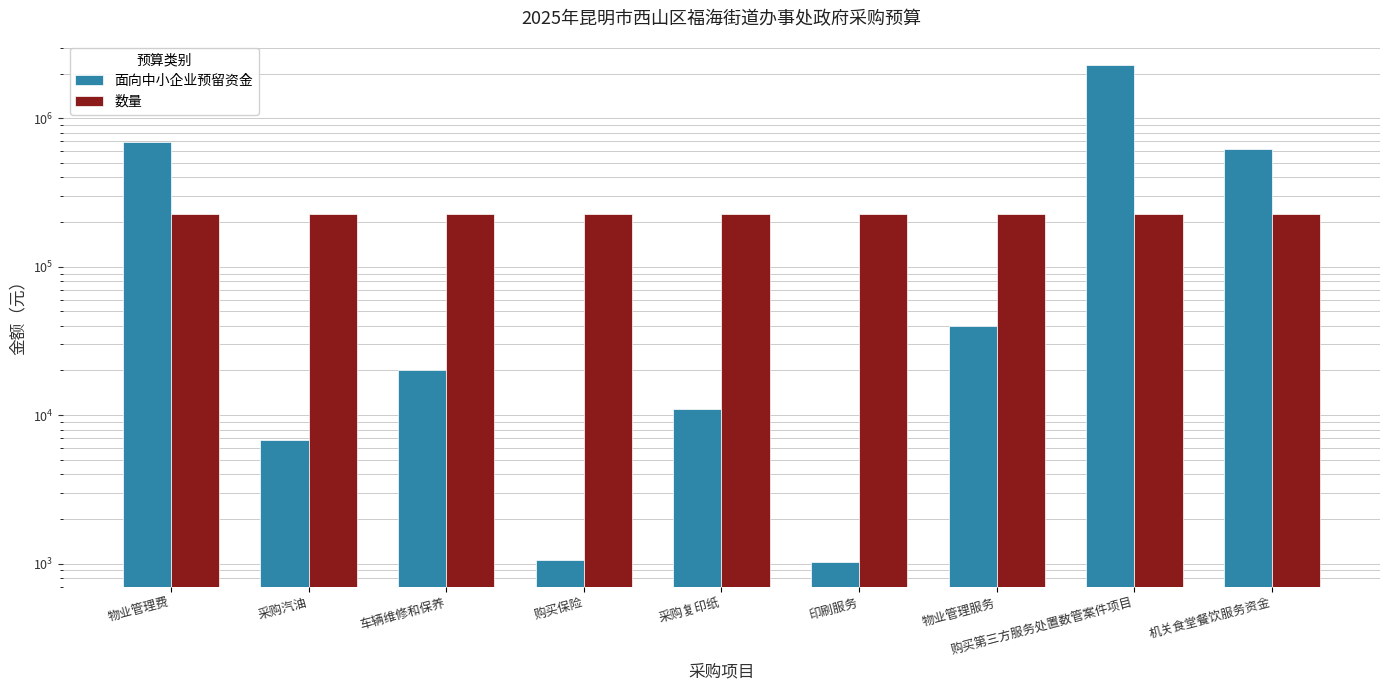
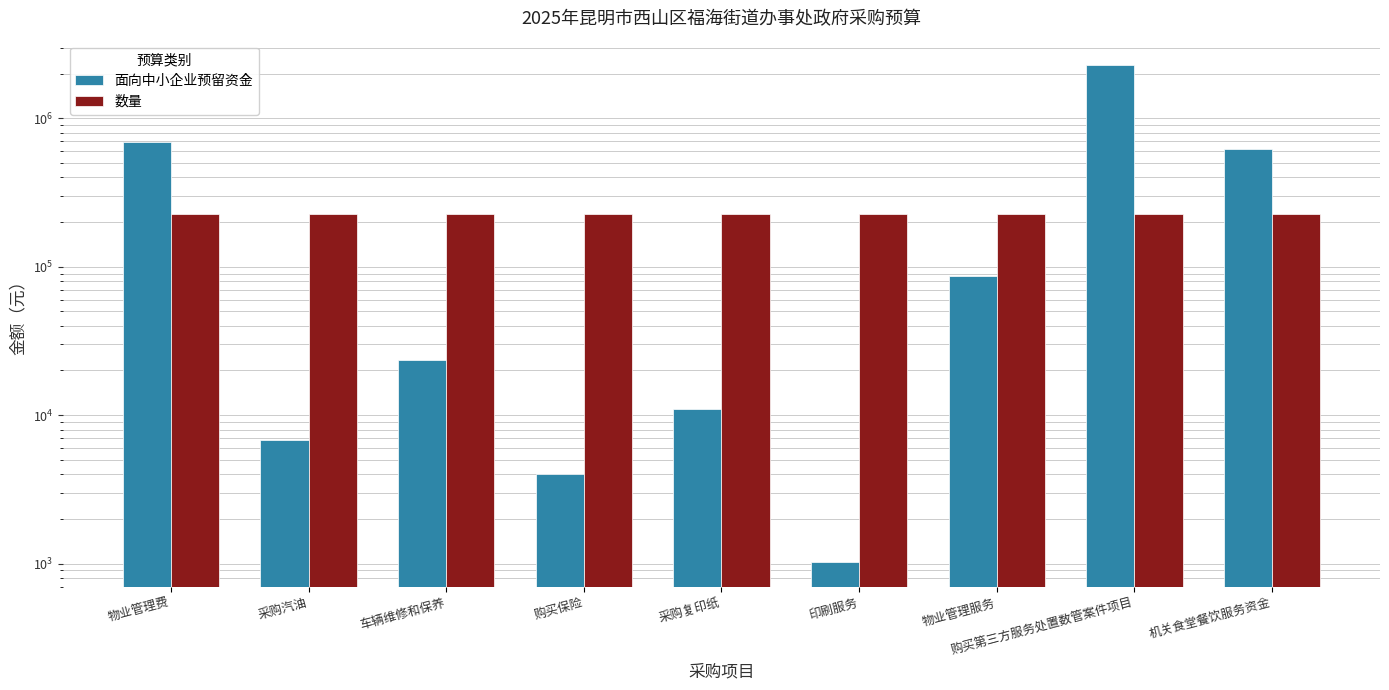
  {
    "面向中小企业预留资金": {
      "物业管理费": 700000,
      "采购汽油": 7000,
-     "车辆维修和保养": 20000,
-     "购买保险": 1100,
+     "车辆维修和保养": 23000,
+     "购买保险": 4000,
      "采购复印纸": 11000,
      "印刷服务": 1000,
-     "物业管理服务": 40000,
+     "物业管理服务": 90000,
      "购买第三方服务处置数管案件项目": 2300000,
      "机关食堂餐饮服务资金": 620000
    },
    "数量": {
      "物业管理费": 230000,
      "采购汽油": 230000,
      "车辆维修和保养": 230000,
      "购买保险": 230000,
      "采购复印纸": 230000,
      "印刷服务": 230000,
      "物业管理服务": 230000,
      "购买第三方服务处置数管案件项目": 230000,
      "机关食堂餐饮服务资金": 230000
    }
  }
